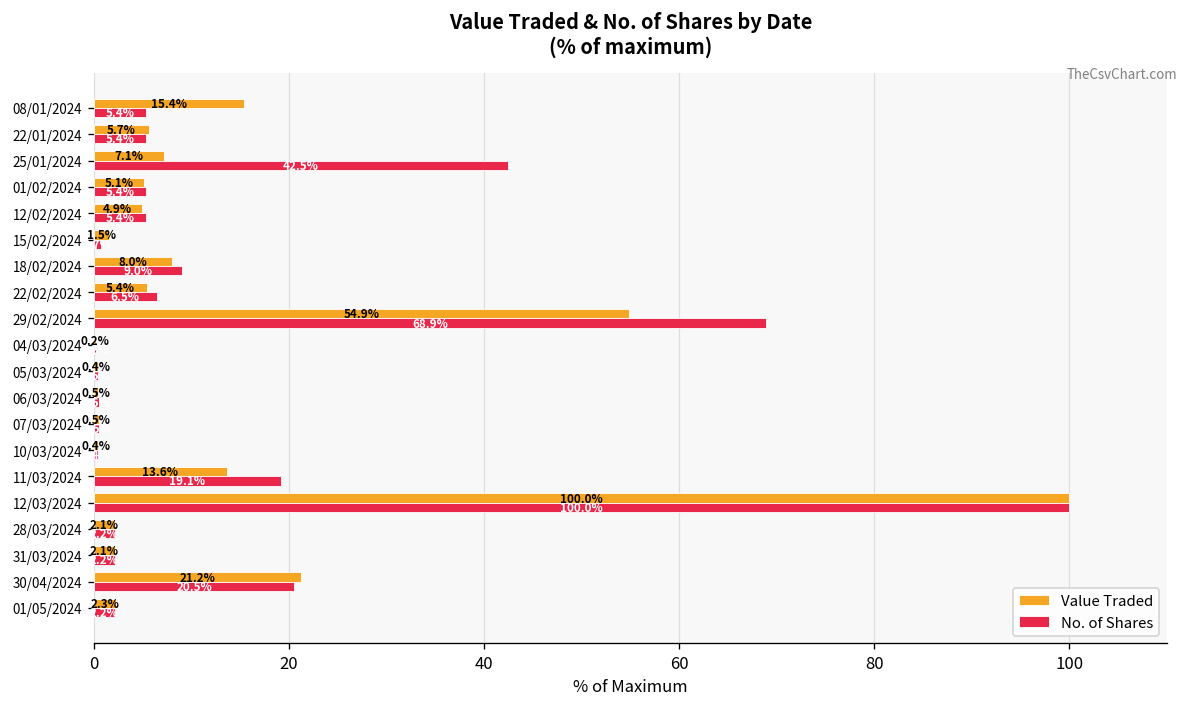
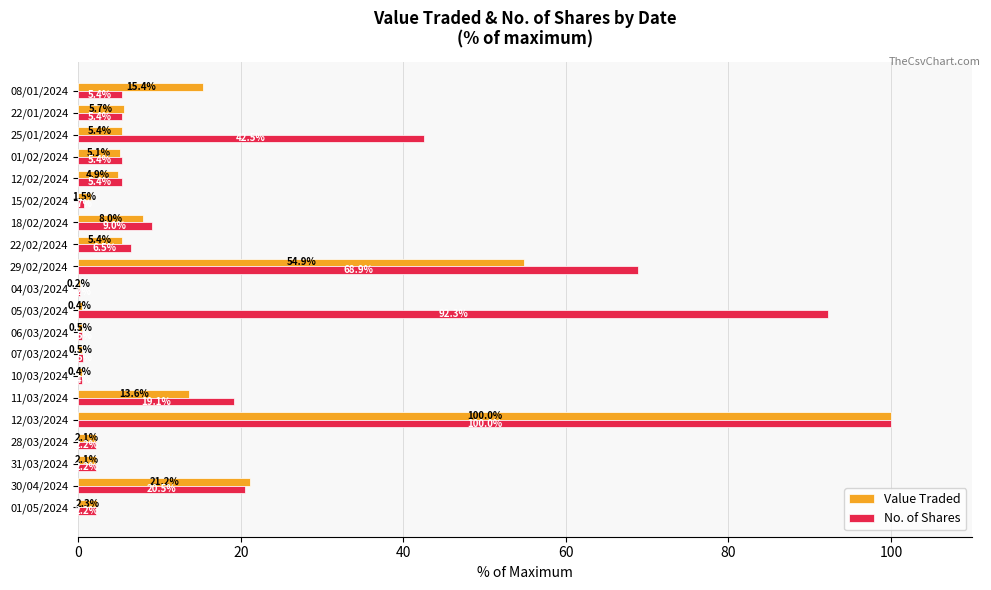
  {
    "Value Traded": {
      "08/01/2024": "15.4%",
-     "25/01/2024": "7.1%",
+     "25/01/2024": "5.4%",
      "15/02/2024": "1.5%",
      "29/02/2024": "54.9%",
      "04/03/2024": "0.2%",
      "05/03/2024": "0.4%",
      "06/03/2024": "0.5%",
      "07/03/2024": "0.5%",
      "10/03/2024": "0.4%",
      "11/03/2024": "13.6%",
      "28/03/2024": "2.1%",
      "31/03/2024": "2.1%",
      "01/05/2024": "2.3%"
    },
    "No. of Shares": {
      "25/01/2024": "42",
      "15/02/2024": "1",
-     "05/03/2024": "0",
+     "05/03/2024": "92",
      "28/03/2024": "2",
      "31/03/2024": "2",
      "01/05/2024": "2"
    }
  }
